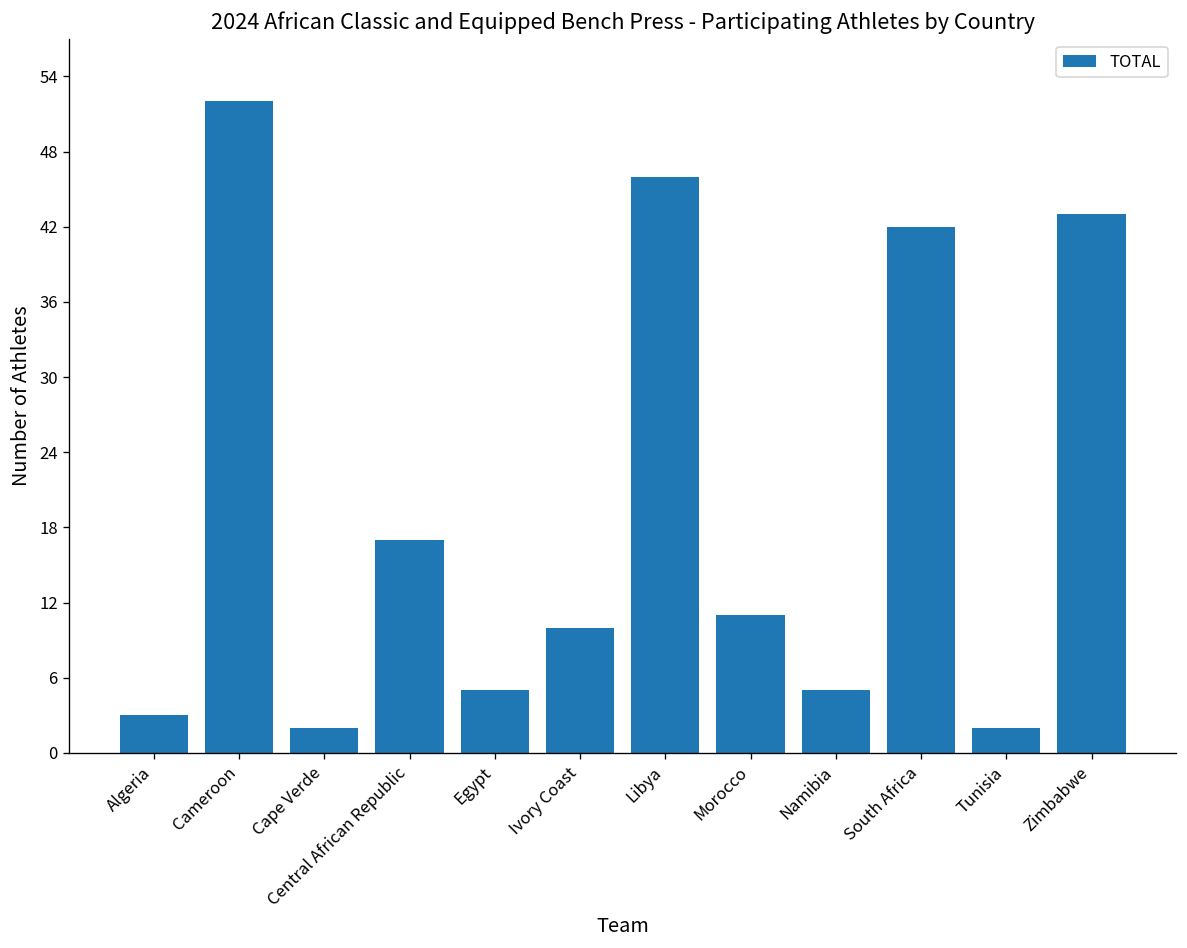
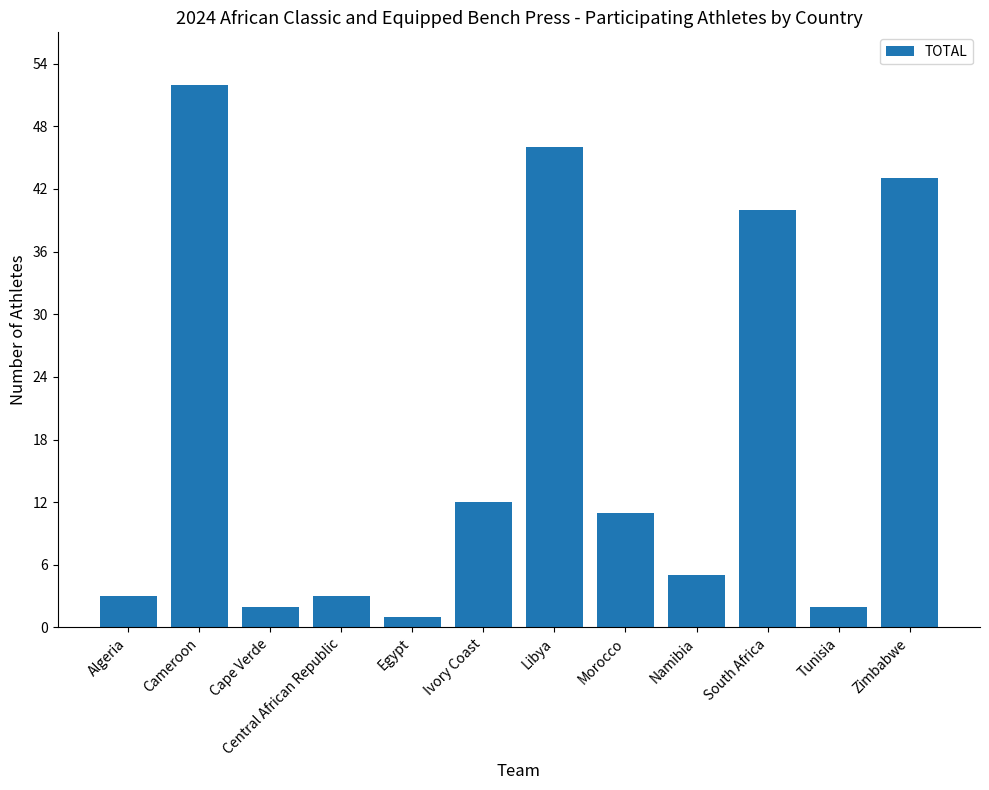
  {
    "Algeria": 3,
    "Cameroon": 52,
    "Cape Verde": 2,
-   "Central African Republic": 17,
-   "Egypt": 5,
-   "Ivory Coast": 10,
+   "Central African Republic": 3,
+   "Egypt": 1,
+   "Ivory Coast": 12,
    "Libya": 46,
    "Morocco": 11,
    "Namibia": 5,
-   "South Africa": 42,
+   "South Africa": 40,
    "Tunisia": 2,
    "Zimbabwe": 43
  }
